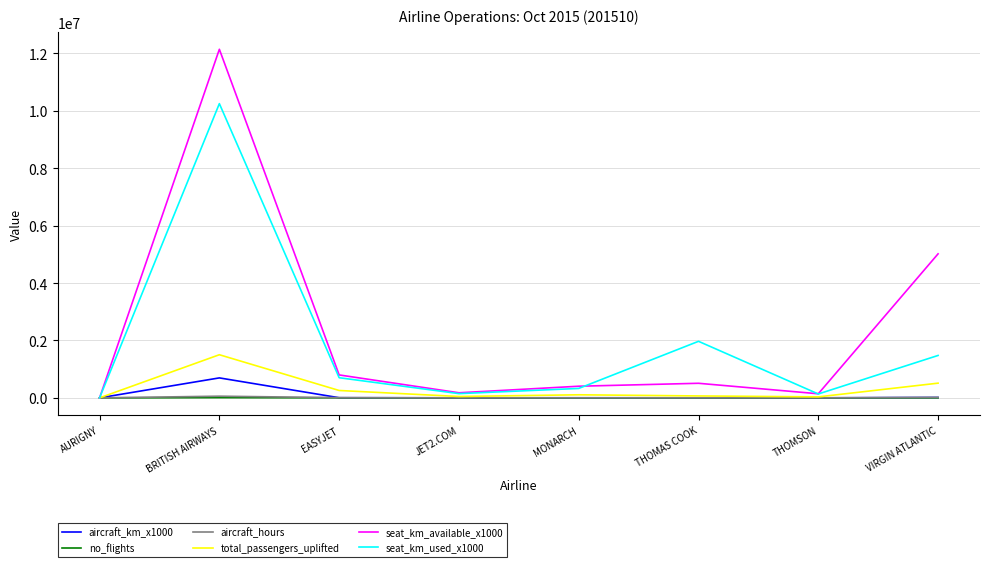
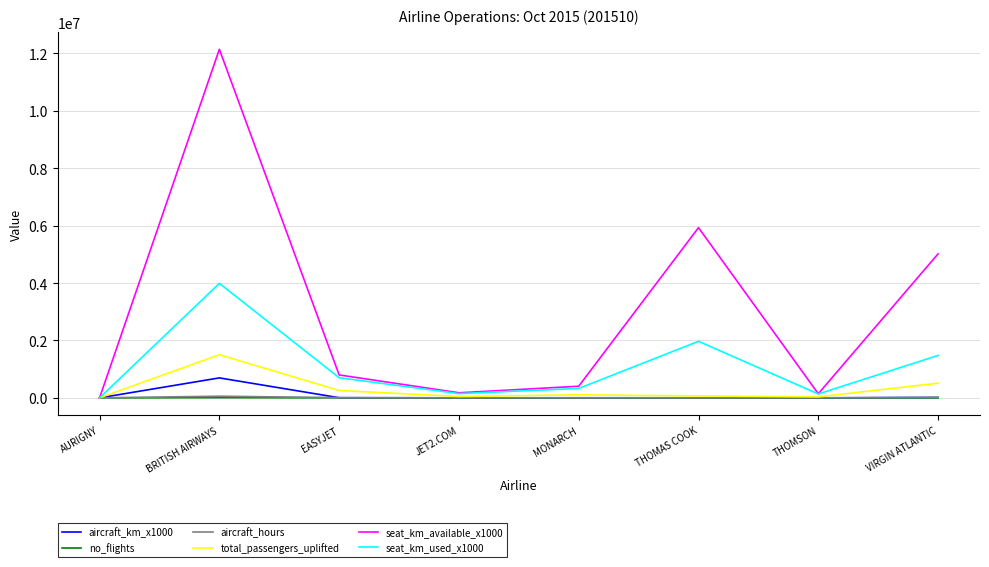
  {
    "aircraft_km_x1000": {
      "BRITISH AIRWAYS": 700000
    },
    "total_passengers_uplifted": {
      "BRITISH AIRWAYS": 1500000,
      "EASYJET": 300000,
      "MONARCH": 100000,
      "VIRGIN ATLANTIC": 500000
    },
    "seat_km_available_x1000": {
      "BRITISH AIRWAYS": 12100000,
      "EASYJET": 800000,
-     "THOMAS COOK": 500000,
+     "THOMAS COOK": 5900000,
      "VIRGIN ATLANTIC": 5000000
    },
    "seat_km_used_x1000": {
-     "BRITISH AIRWAYS": 10300000,
+     "BRITISH AIRWAYS": 4000000,
      "EASYJET": 700000,
      "THOMAS COOK": 2000000,
      "VIRGIN ATLANTIC": 1500000
    }
  }
